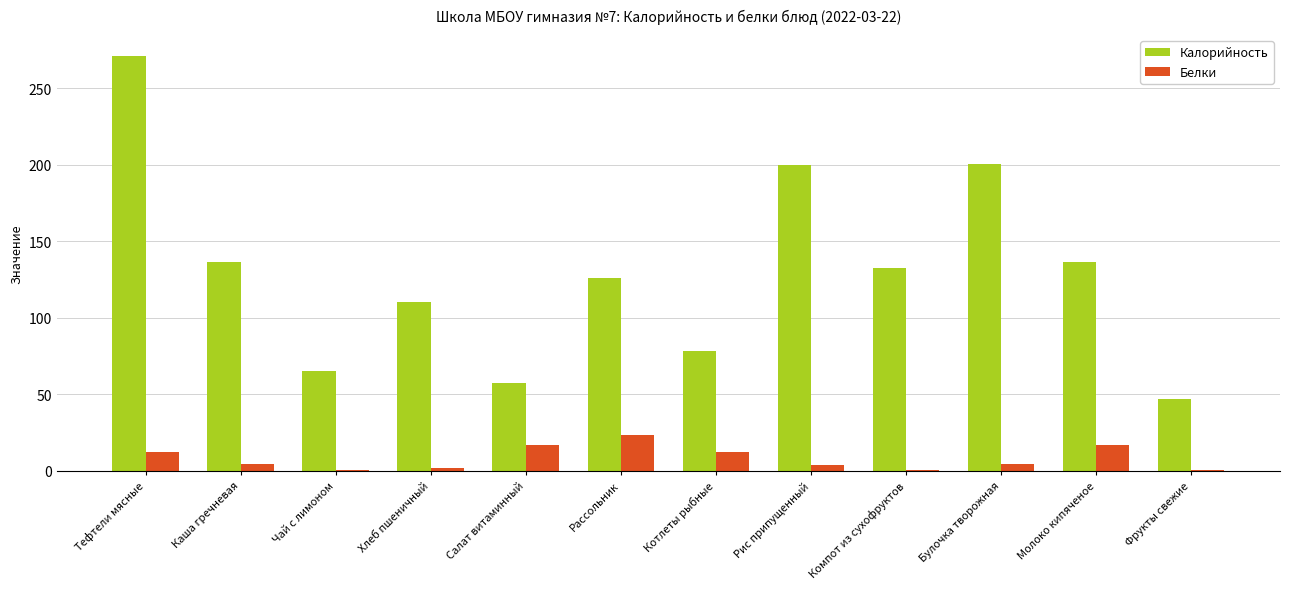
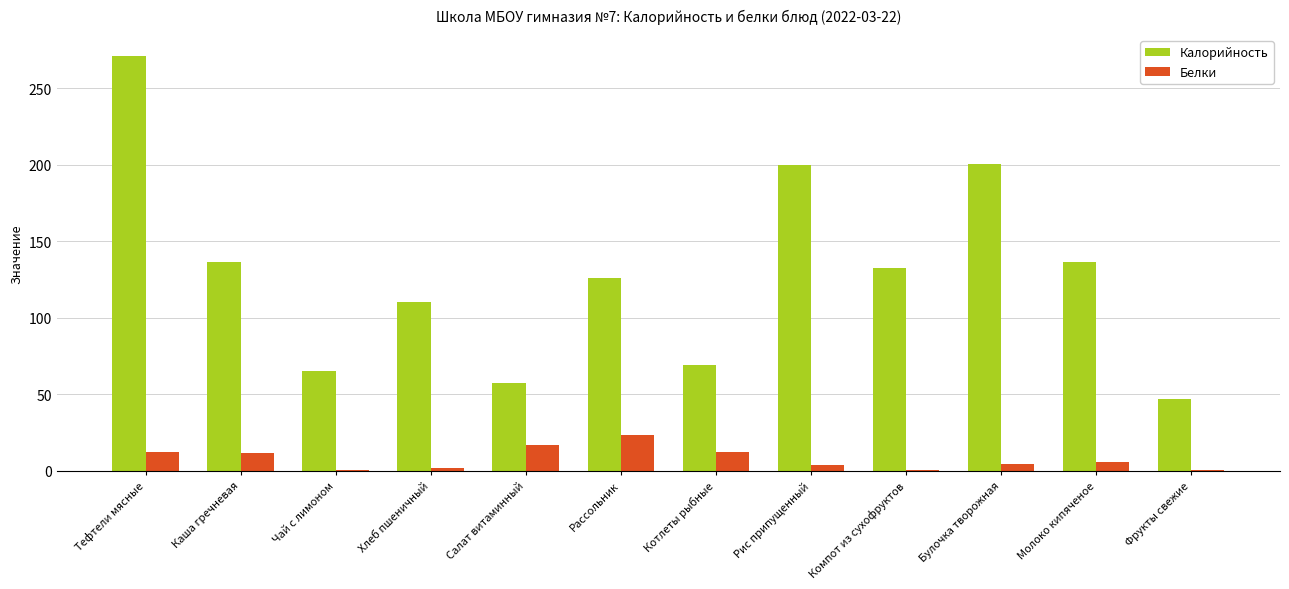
  {
    "Калорийность": {
      "Тефтели мясные": 271,
      "Каша гречневая": 137,
      "Чай с лимоном": 65,
      "Хлеб пшеничный": 110,
      "Салат витаминный": 57,
      "Рассольник": 126,
-     "Котлеты рыбные": 78,
+     "Котлеты рыбные": 69,
      "Рис припущенный": 200,
      "Компот из сухофруктов": 133,
      "Булочка творожная": 201,
      "Молоко кипяченое": 136,
      "Фрукты свежие": 47
    },
    "Белки": {
      "Тефтели мясные": 12,
-     "Каша гречневая": 5,
+     "Каша гречневая": 12,
      "Хлеб пшеничный": 2,
      "Салат витаминный": 17,
      "Рассольник": 23,
      "Котлеты рыбные": 12,
      "Рис припущенный": 4,
      "Булочка творожная": 4,
-     "Молоко кипяченое": 17
+     "Молоко кипяченое": 6
    }
  }
